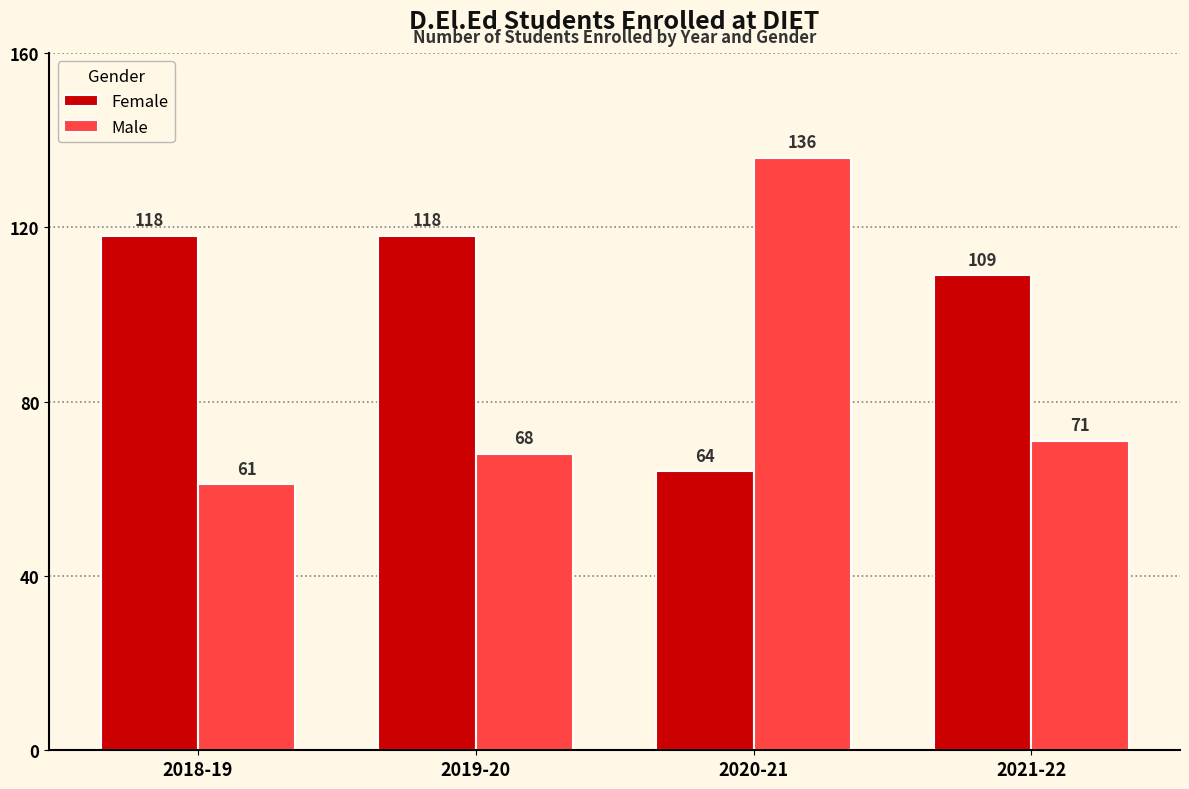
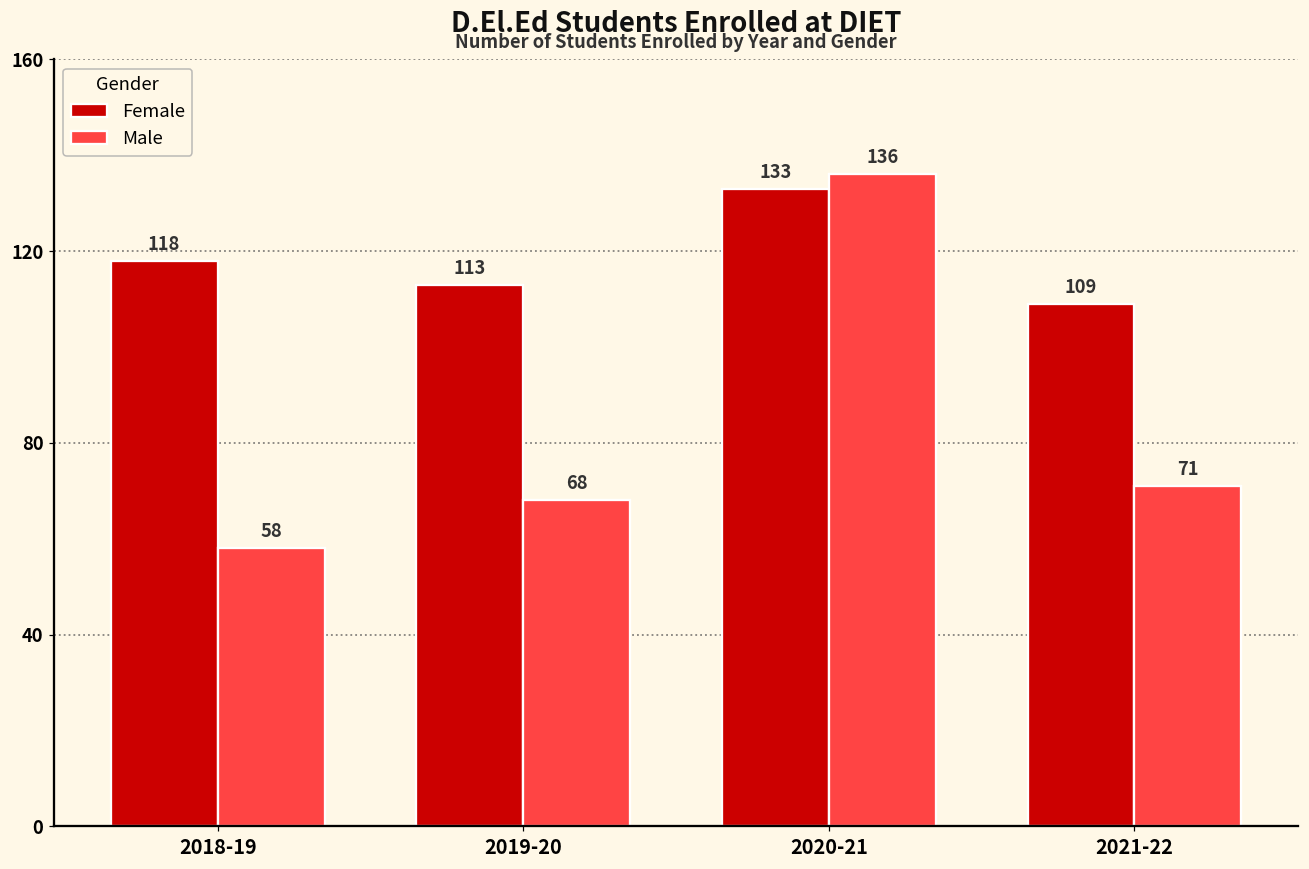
  {
    "Female": {
      "2018-19": 118,
-     "2019-20": 118,
-     "2020-21": 64,
+     "2019-20": 113,
+     "2020-21": 133,
      "2021-22": 109
    },
    "Male": {
-     "2018-19": 61,
+     "2018-19": 58,
      "2019-20": 68,
      "2020-21": 136,
      "2021-22": 71
    }
  }
